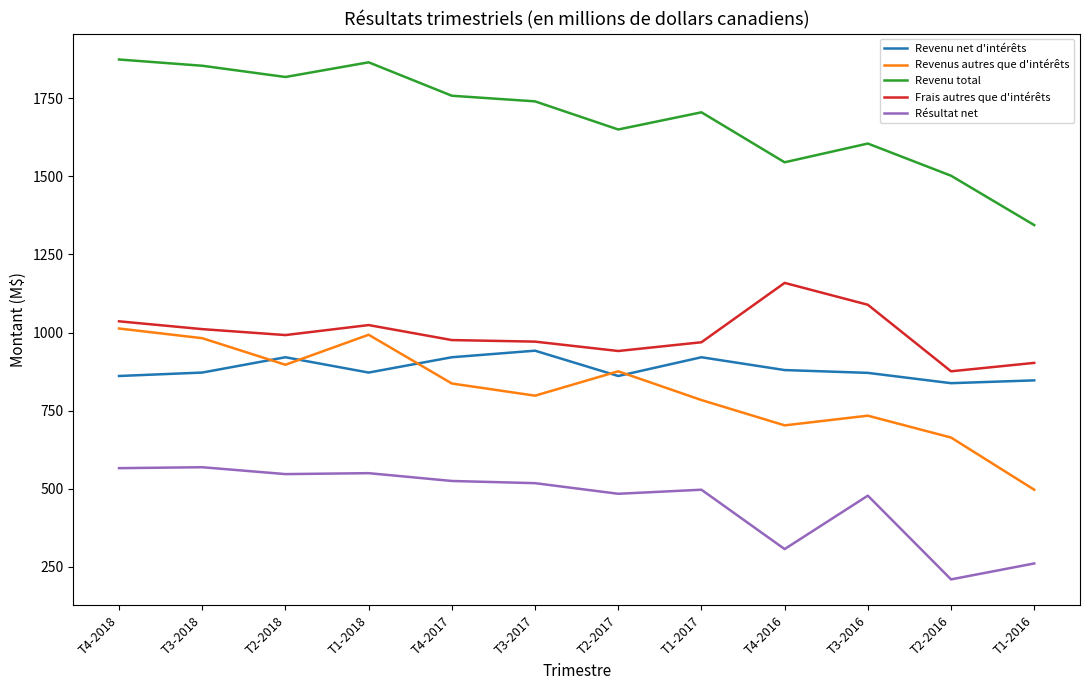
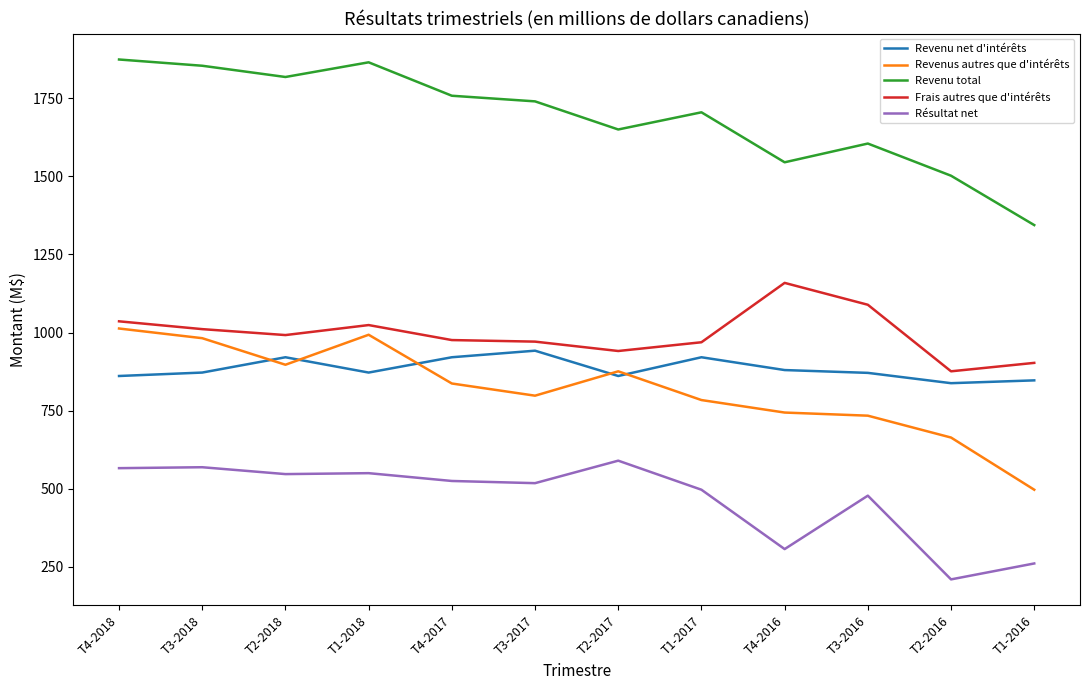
  {
    "Revenu net d'intérêts": {
      "T4-2018": 860,
      "T3-2018": 870,
      "T2-2018": 920,
      "T1-2018": 870,
      "T4-2017": 920,
      "T3-2017": 940,
      "T2-2017": 860,
      "T1-2017": 920,
      "T4-2016": 880,
      "T3-2016": 870,
      "T2-2016": 840,
      "T1-2016": 850
    },
    "Revenus autres que d'intérêts": {
      "T4-2018": 1010,
      "T3-2018": 980,
      "T2-2018": 900,
      "T1-2018": 990,
      "T4-2017": 840,
      "T3-2017": 800,
      "T2-2017": 880,
      "T1-2017": 780,
-     "T4-2016": 700,
+     "T4-2016": 740,
      "T3-2016": 730,
      "T2-2016": 660,
      "T1-2016": 500
    },
    "Revenu total": {
      "T4-2018": 1870,
      "T3-2018": 1850,
      "T2-2018": 1820,
      "T1-2018": 1870,
      "T4-2017": 1760,
      "T3-2017": 1740,
      "T2-2017": 1650,
      "T1-2017": 1710,
      "T4-2016": 1550,
      "T3-2016": 1610,
      "T2-2016": 1500,
      "T1-2016": 1340
    },
    "Frais autres que d'intérêts": {
      "T4-2018": 1040,
      "T3-2018": 1010,
      "T2-2018": 990,
      "T1-2018": 1020,
      "T4-2017": 980,
      "T3-2017": 970,
      "T2-2017": 940,
      "T1-2017": 970,
      "T4-2016": 1160,
      "T3-2016": 1090,
      "T2-2016": 880,
      "T1-2016": 900
    },
    "Résultat net": {
      "T4-2018": 570,
      "T3-2018": 570,
      "T2-2018": 550,
      "T1-2018": 550,
      "T4-2017": 530,
      "T3-2017": 520,
-     "T2-2017": 480,
+     "T2-2017": 590,
      "T1-2017": 500,
      "T4-2016": 310,
      "T3-2016": 480,
      "T2-2016": 210,
      "T1-2016": 260
    }
  }
